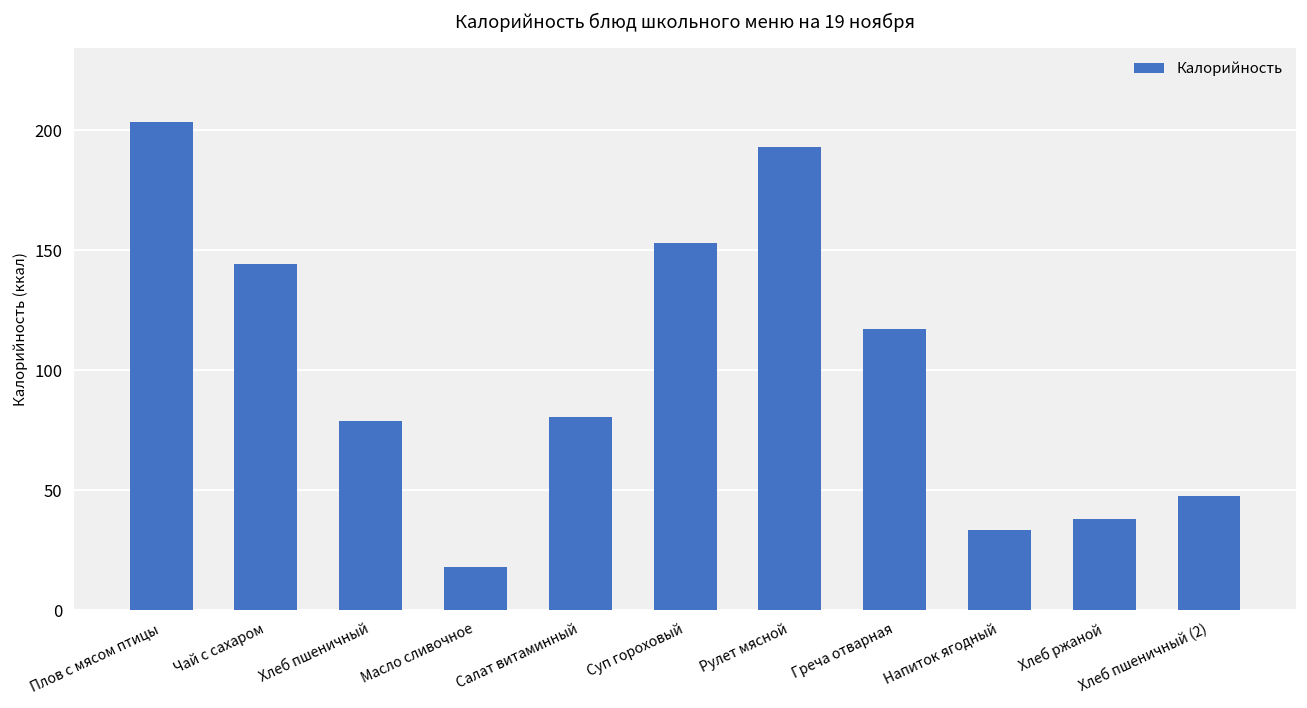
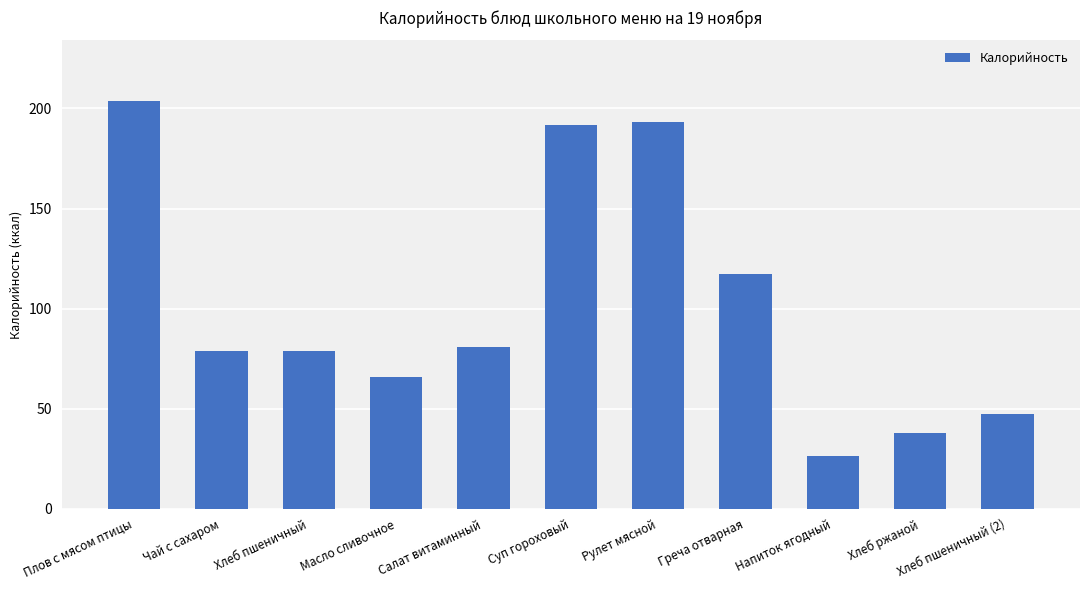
  {
    "Плов с мясом птицы": 204,
-   "Чай с сахаром": 144,
+   "Чай с сахаром": 79,
    "Хлеб пшеничный": 79,
-   "Масло сливочное": 18,
+   "Масло сливочное": 66,
    "Салат витаминный": 81,
-   "Суп гороховый": 153,
+   "Суп гороховый": 192,
    "Рулет мясной": 193,
    "Греча отварная": 117,
-   "Напиток ягодный": 34,
+   "Напиток ягодный": 26,
    "Хлеб ржаной": 38,
    "Хлеб пшеничный (2)": 48
  }
